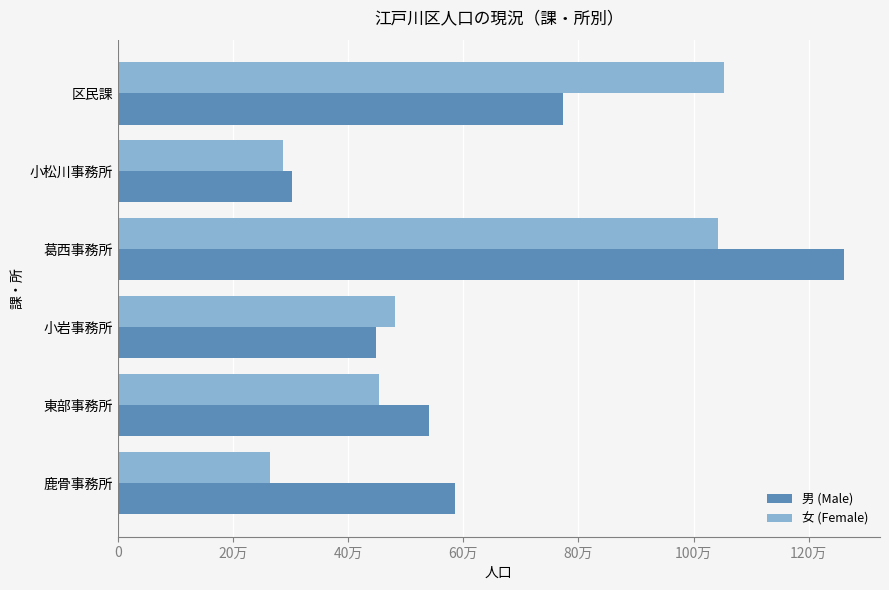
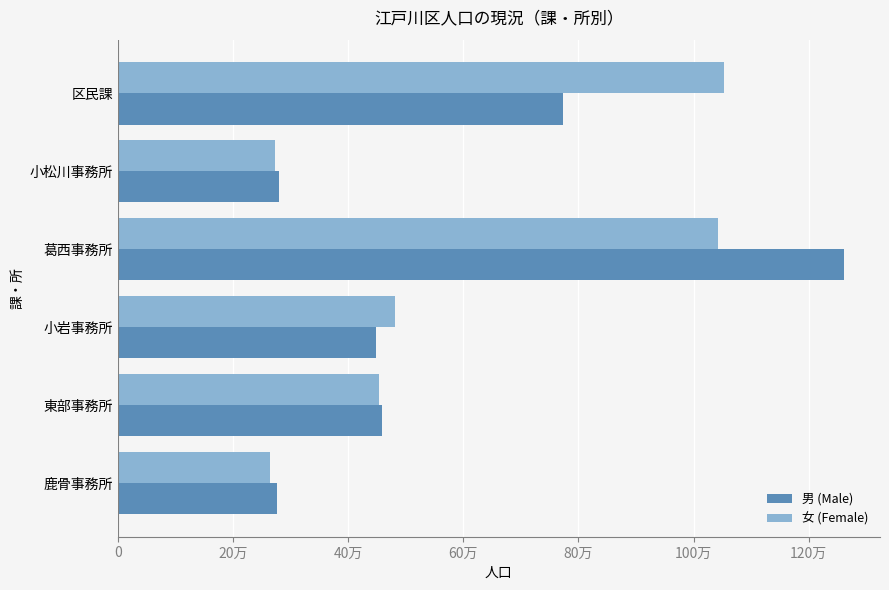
  {
    "男 (Male)": {
      "区民課": "77万",
-     "小松川事務所": "30万",
+     "小松川事務所": "28万",
      "葛西事務所": "126万",
      "小岩事務所": "45万",
-     "東部事務所": "54万",
-     "鹿骨事務所": "59万"
+     "東部事務所": "46万",
+     "鹿骨事務所": "28万"
    },
    "女 (Female)": {
      "区民課": "105万",
-     "小松川事務所": "29万",
+     "小松川事務所": "27万",
      "葛西事務所": "104万",
      "小岩事務所": "48万",
      "東部事務所": "45万",
      "鹿骨事務所": "26万"
    }
  }
